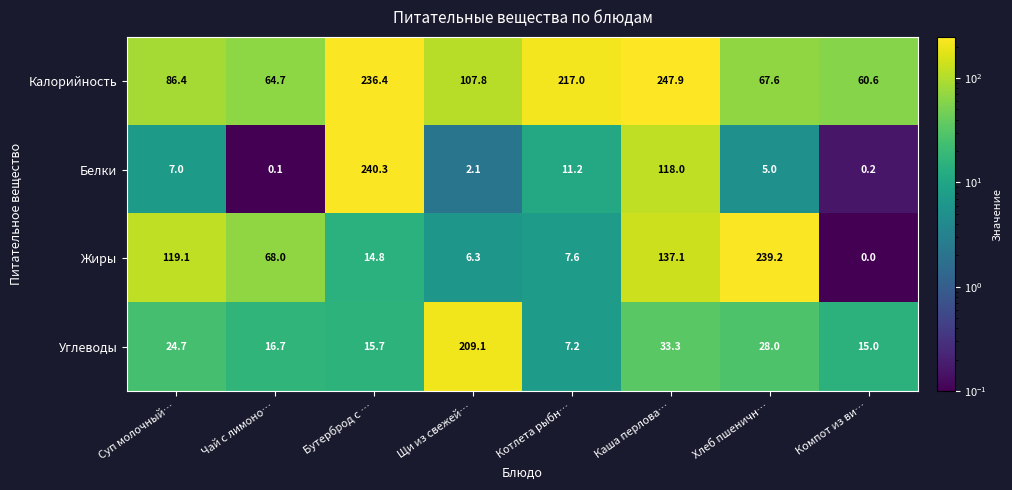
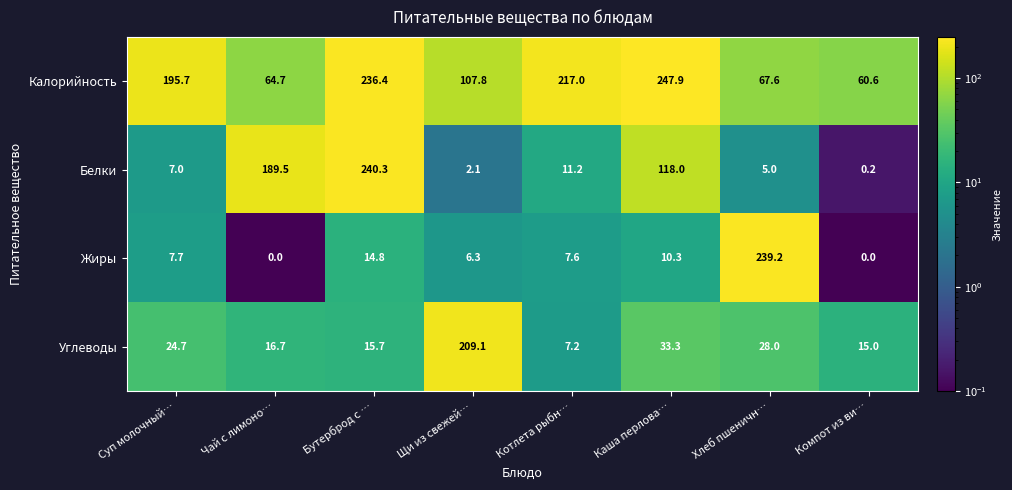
  {
    "Калорийность": {
-     "Суп молочный…": 86.4,
+     "Суп молочный…": 195.7,
      "Чай с лимоно…": 64.7,
      "Бутерброд с …": 236.4,
      "Щи из свежей…": 107.8,
      "Котлета рыбн…": 217.0,
      "Каша перлова…": 247.9,
      "Хлеб пшеничн…": 67.6,
      "Компот из ви…": 60.6
    },
    "Белки": {
      "Суп молочный…": 7.0,
-     "Чай с лимоно…": 0.1,
+     "Чай с лимоно…": 189.5,
      "Бутерброд с …": 240.3,
      "Щи из свежей…": 2.1,
      "Котлета рыбн…": 11.2,
      "Каша перлова…": 118.0,
      "Хлеб пшеничн…": 5.0,
      "Компот из ви…": 0.2
    },
    "Жиры": {
-     "Суп молочный…": 119.1,
-     "Чай с лимоно…": 68.0,
+     "Суп молочный…": 7.7,
+     "Чай с лимоно…": 0.0,
      "Бутерброд с …": 14.8,
      "Щи из свежей…": 6.3,
      "Котлета рыбн…": 7.6,
-     "Каша перлова…": 137.1,
+     "Каша перлова…": 10.3,
      "Хлеб пшеничн…": 239.2,
      "Компот из ви…": 0.0
    },
    "Углеводы": {
      "Суп молочный…": 24.7,
      "Чай с лимоно…": 16.7,
      "Бутерброд с …": 15.7,
      "Щи из свежей…": 209.1,
      "Котлета рыбн…": 7.2,
      "Каша перлова…": 33.3,
      "Хлеб пшеничн…": 28.0,
      "Компот из ви…": 15.0
    }
  }
